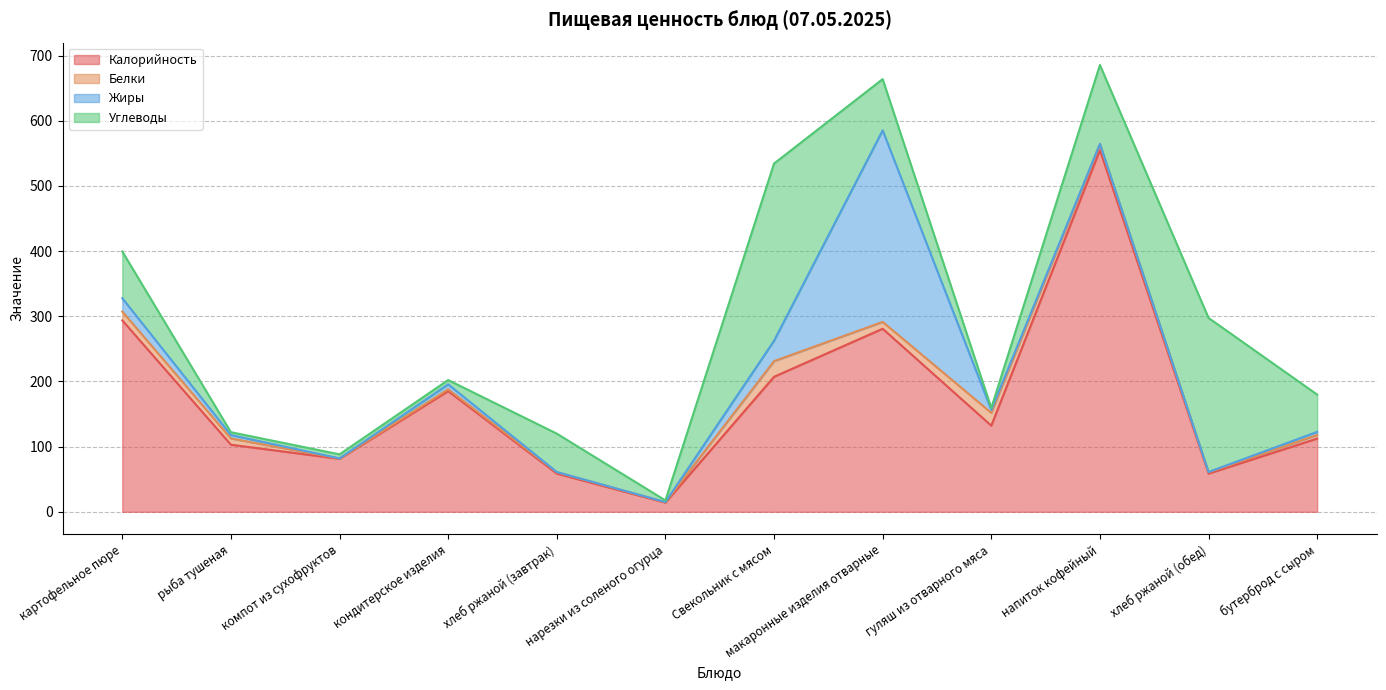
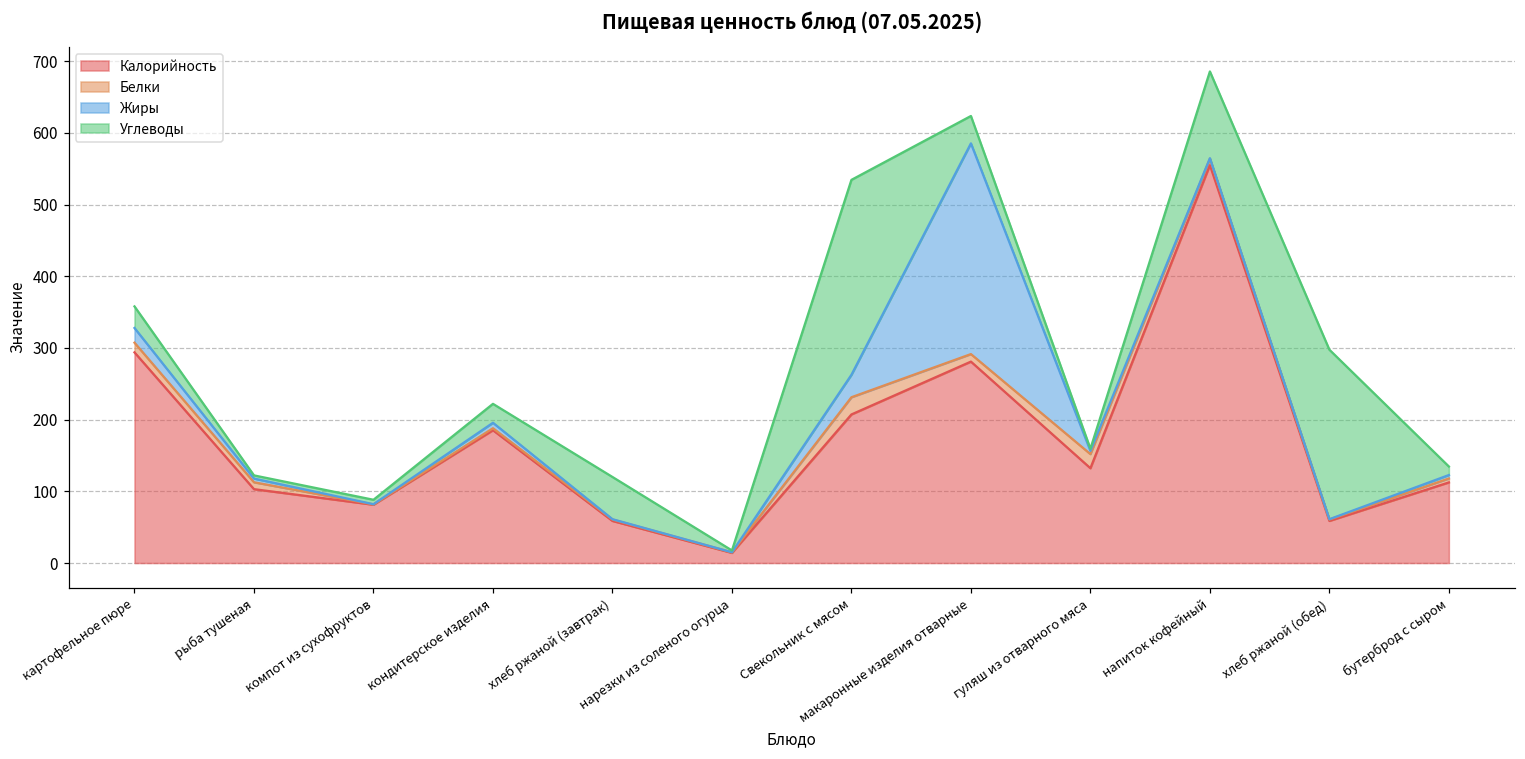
  {
    "Жиры": {
      "картофельное пюре": 20,
      "рыба тушеная": 10,
      "кондитерское изделия": 10,
      "Свекольник с мясом": 30,
      "макаронные изделия отварные": 290,
      "бутерброд с сыром": 0
    },
    "Углеводы": {
-     "картофельное пюре": 70,
+     "картофельное пюре": 30,
      "рыба тушеная": 0,
      "компот из сухофруктов": 10,
-     "кондитерское изделия": 10,
+     "кондитерское изделия": 30,
      "хлеб ржаной (завтрак)": 60,
      "Свекольник с мясом": 270,
-     "макаронные изделия отварные": 80,
+     "макаронные изделия отварные": 40,
      "напиток кофейный": 120,
      "хлеб ржаной (обед)": 240,
-     "бутерброд с сыром": 60
+     "бутерброд с сыром": 10
    }
  }
